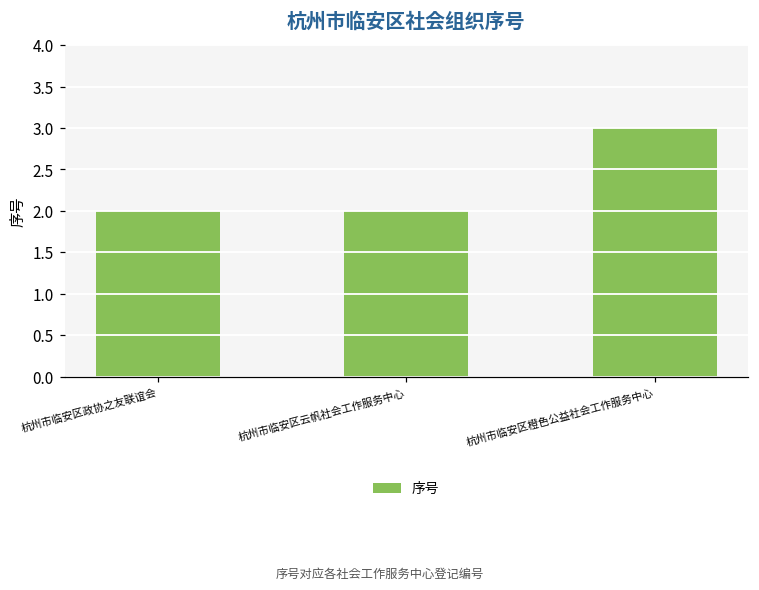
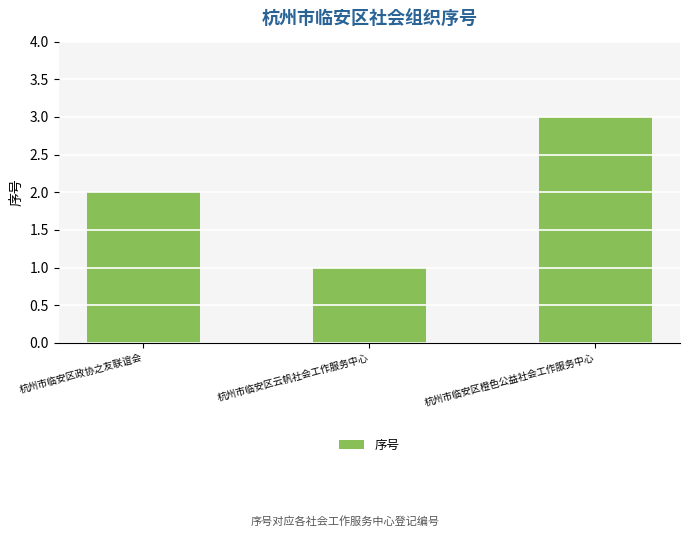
  {
    "杭州市临安区政协之友联谊会": 2,
-   "杭州市临安区云帆社会工作服务中心": 2,
+   "杭州市临安区云帆社会工作服务中心": 1,
    "杭州市临安区橙色公益社会工作服务中心": 3
  }
